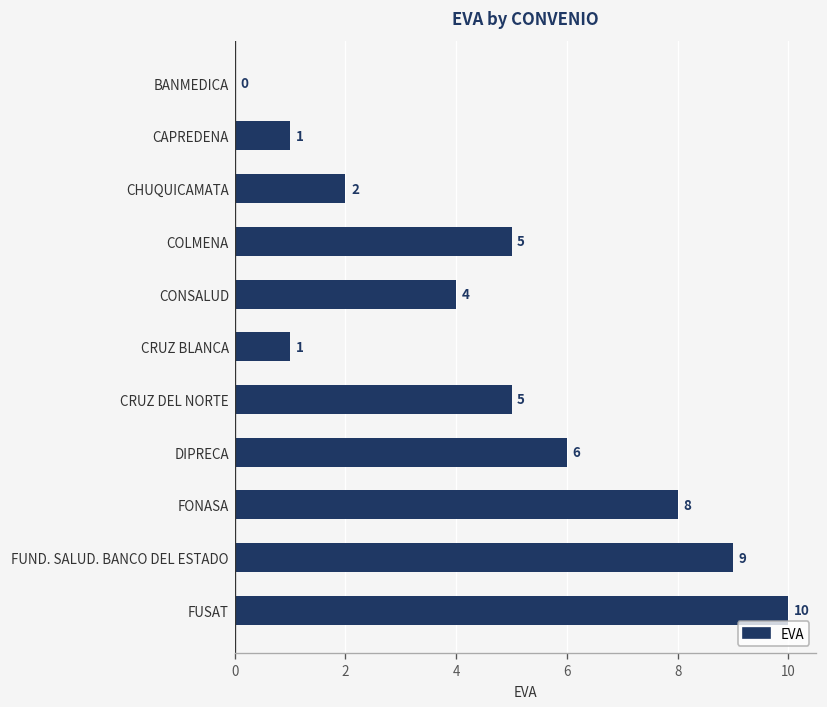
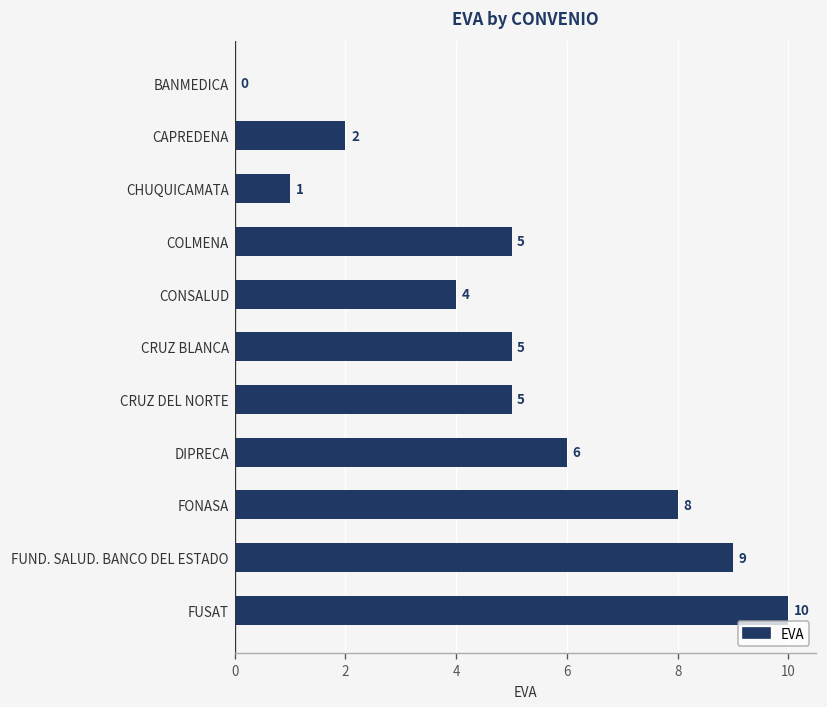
  {
    "BANMEDICA": 0,
-   "CAPREDENA": 1,
-   "CHUQUICAMATA": 2,
+   "CAPREDENA": 2,
+   "CHUQUICAMATA": 1,
    "COLMENA": 5,
    "CONSALUD": 4,
-   "CRUZ BLANCA": 1,
+   "CRUZ BLANCA": 5,
    "CRUZ DEL NORTE": 5,
    "DIPRECA": 6,
    "FONASA": 8,
    "FUND. SALUD. BANCO DEL ESTADO": 9,
    "FUSAT": 10
  }
